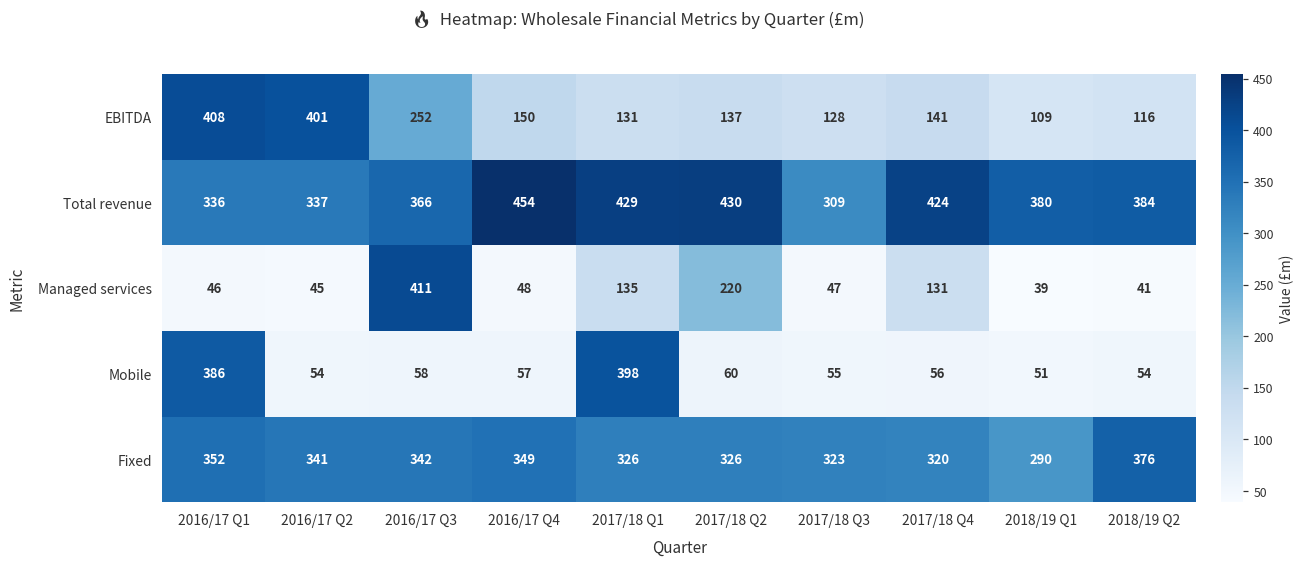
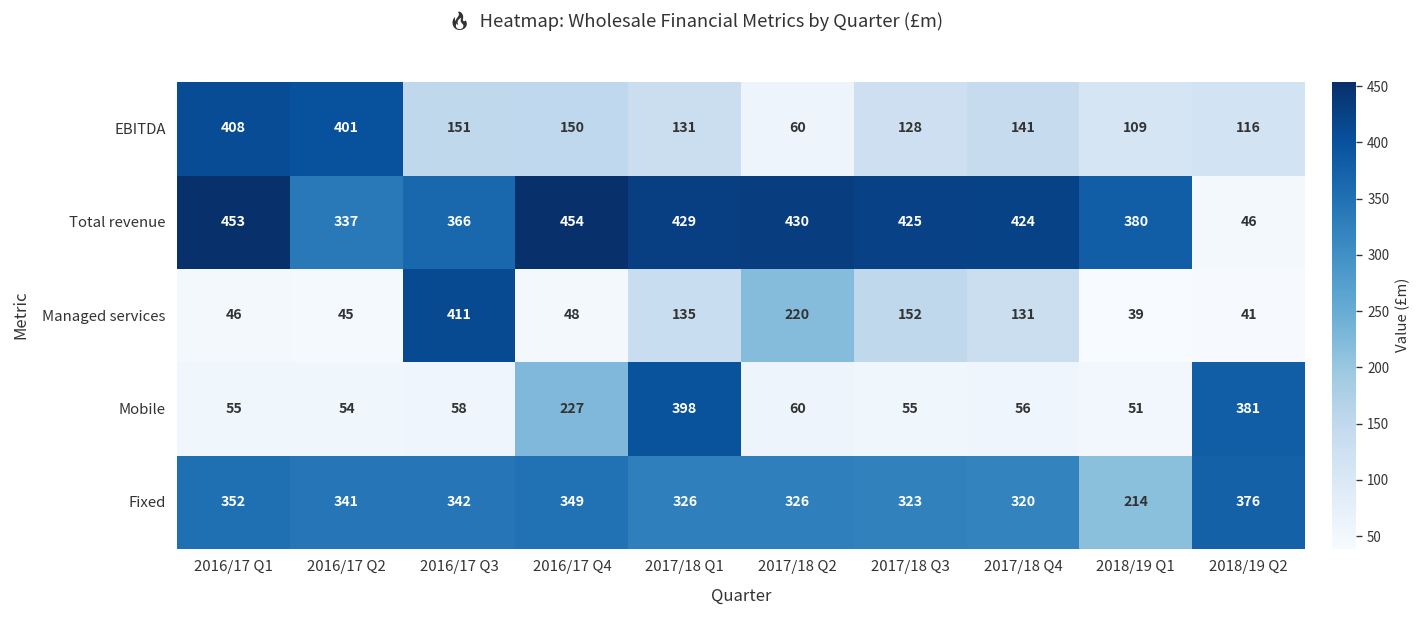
  {
    "EBITDA": {
      "2016/17 Q1": 408,
      "2016/17 Q2": 401,
-     "2016/17 Q3": 252,
+     "2016/17 Q3": 151,
      "2016/17 Q4": 150,
      "2017/18 Q1": 131,
-     "2017/18 Q2": 137,
+     "2017/18 Q2": 60,
      "2017/18 Q3": 128,
      "2017/18 Q4": 141,
      "2018/19 Q1": 109,
      "2018/19 Q2": 116
    },
    "Total revenue": {
-     "2016/17 Q1": 336,
+     "2016/17 Q1": 453,
      "2016/17 Q2": 337,
      "2016/17 Q3": 366,
      "2016/17 Q4": 454,
      "2017/18 Q1": 429,
      "2017/18 Q2": 430,
-     "2017/18 Q3": 309,
+     "2017/18 Q3": 425,
      "2017/18 Q4": 424,
      "2018/19 Q1": 380,
-     "2018/19 Q2": 384
+     "2018/19 Q2": 46
    },
    "Managed services": {
      "2016/17 Q1": 46,
      "2016/17 Q2": 45,
      "2016/17 Q3": 411,
      "2016/17 Q4": 48,
      "2017/18 Q1": 135,
      "2017/18 Q2": 220,
-     "2017/18 Q3": 47,
+     "2017/18 Q3": 152,
      "2017/18 Q4": 131,
      "2018/19 Q1": 39,
      "2018/19 Q2": 41
    },
    "Mobile": {
-     "2016/17 Q1": 386,
+     "2016/17 Q1": 55,
      "2016/17 Q2": 54,
      "2016/17 Q3": 58,
-     "2016/17 Q4": 57,
+     "2016/17 Q4": 227,
      "2017/18 Q1": 398,
      "2017/18 Q2": 60,
      "2017/18 Q3": 55,
      "2017/18 Q4": 56,
      "2018/19 Q1": 51,
-     "2018/19 Q2": 54
+     "2018/19 Q2": 381
    },
    "Fixed": {
      "2016/17 Q1": 352,
      "2016/17 Q2": 341,
      "2016/17 Q3": 342,
      "2016/17 Q4": 349,
      "2017/18 Q1": 326,
      "2017/18 Q2": 326,
      "2017/18 Q3": 323,
      "2017/18 Q4": 320,
-     "2018/19 Q1": 290,
+     "2018/19 Q1": 214,
      "2018/19 Q2": 376
    }
  }
